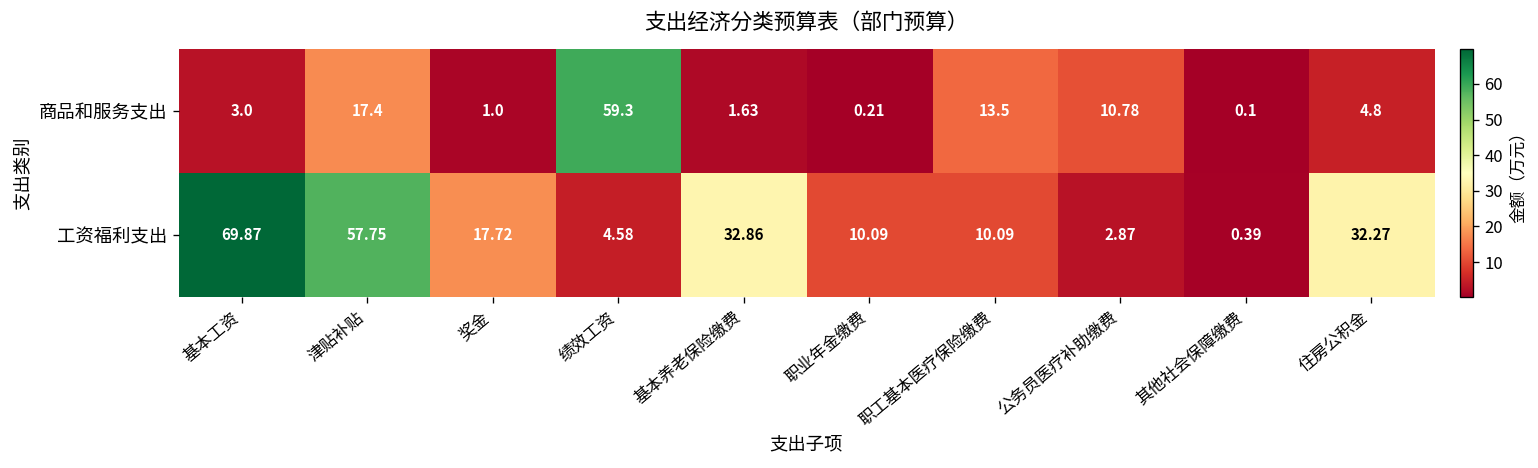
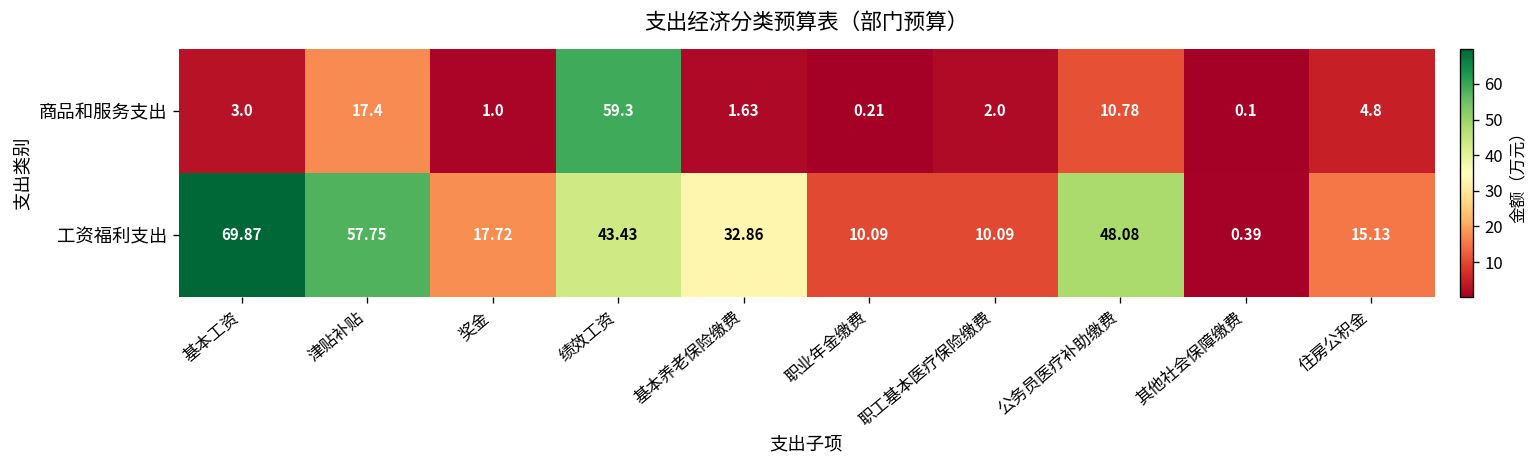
  {
    "商品和服务支出": {
      "基本工资": 3.0,
      "津贴补贴": 17.4,
      "奖金": 1.0,
      "绩效工资": 59.3,
      "基本养老保险缴费": 1.63,
      "职业年金缴费": 0.21,
-     "职工基本医疗保险缴费": 13.5,
+     "职工基本医疗保险缴费": 2.0,
      "公务员医疗补助缴费": 10.78,
      "其他社会保障缴费": 0.1,
      "住房公积金": 4.8
    },
    "工资福利支出": {
      "基本工资": 69.87,
      "津贴补贴": 57.75,
      "奖金": 17.72,
-     "绩效工资": 4.58,
+     "绩效工资": 43.43,
      "基本养老保险缴费": 32.86,
      "职业年金缴费": 10.09,
      "职工基本医疗保险缴费": 10.09,
-     "公务员医疗补助缴费": 2.87,
+     "公务员医疗补助缴费": 48.08,
      "其他社会保障缴费": 0.39,
-     "住房公积金": 32.27
+     "住房公积金": 15.13
    }
  }
